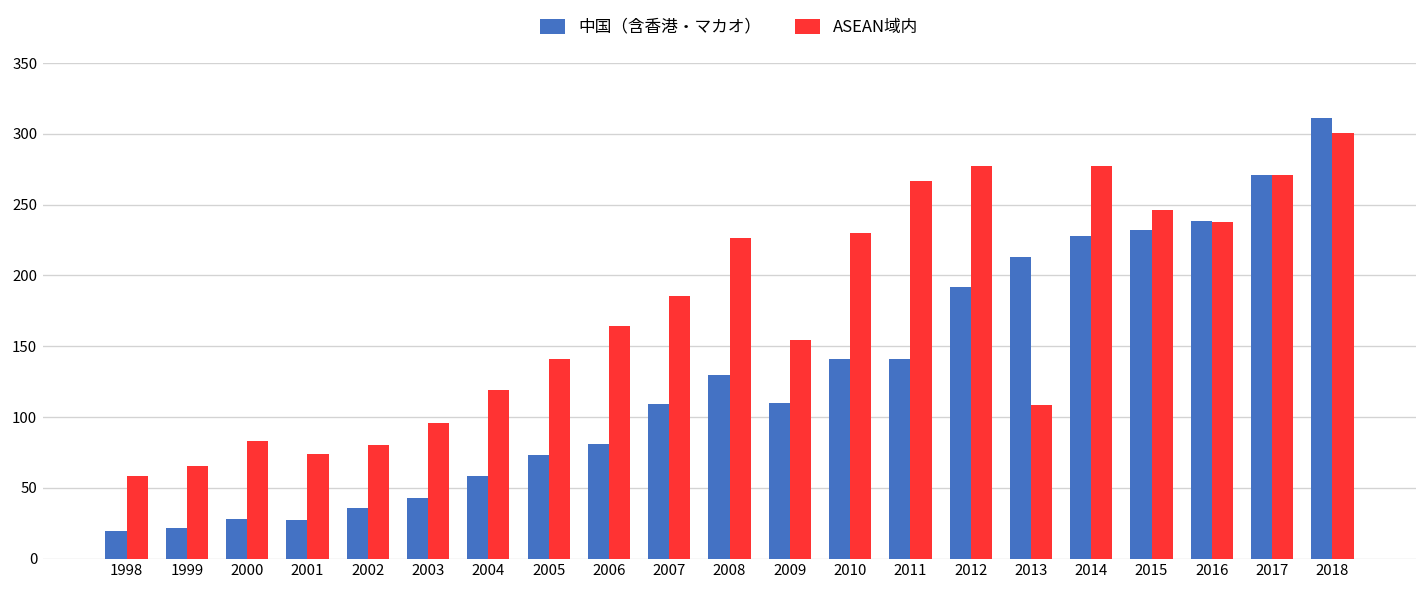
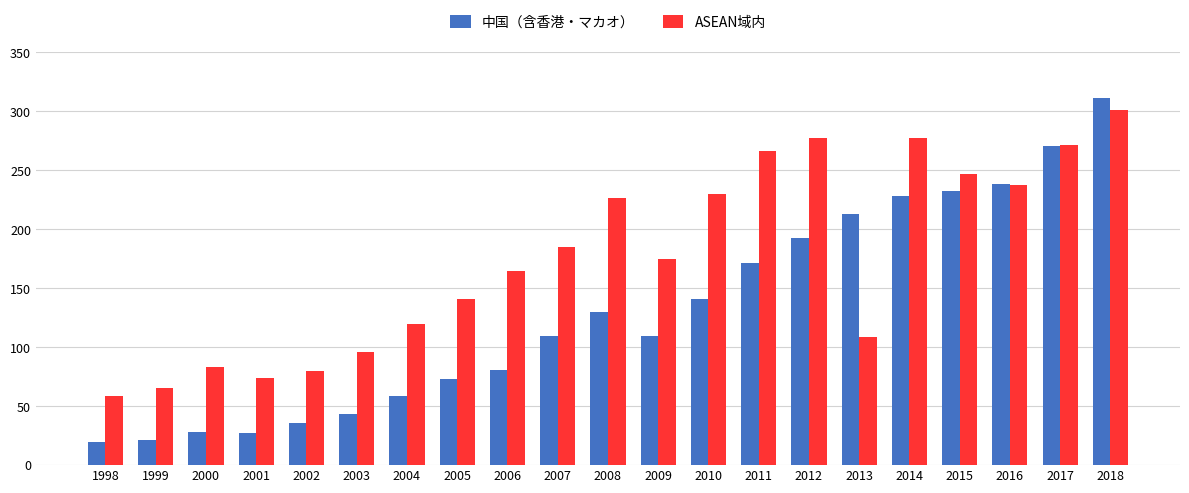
  {
    "中国（含香港・マカオ）": {
      "1998": 19,
      "1999": 22,
      "2000": 28,
      "2001": 27,
      "2002": 36,
      "2003": 43,
      "2004": 59,
      "2005": 73,
      "2006": 81,
      "2007": 109,
      "2008": 130,
      "2009": 110,
      "2010": 141,
-     "2011": 141,
+     "2011": 171,
      "2012": 192,
      "2013": 213,
      "2014": 228,
      "2015": 232,
      "2016": 239,
      "2017": 271,
      "2018": 311
    },
    "ASEAN域内": {
      "1998": 59,
      "1999": 65,
      "2000": 83,
      "2001": 74,
      "2002": 80,
      "2003": 96,
      "2004": 119,
      "2005": 141,
      "2006": 165,
      "2007": 185,
      "2008": 226,
-     "2009": 155,
+     "2009": 175,
      "2010": 230,
      "2011": 266,
      "2012": 277,
      "2013": 109,
      "2014": 278,
      "2015": 246,
      "2016": 237,
      "2017": 271,
      "2018": 301
    }
  }
